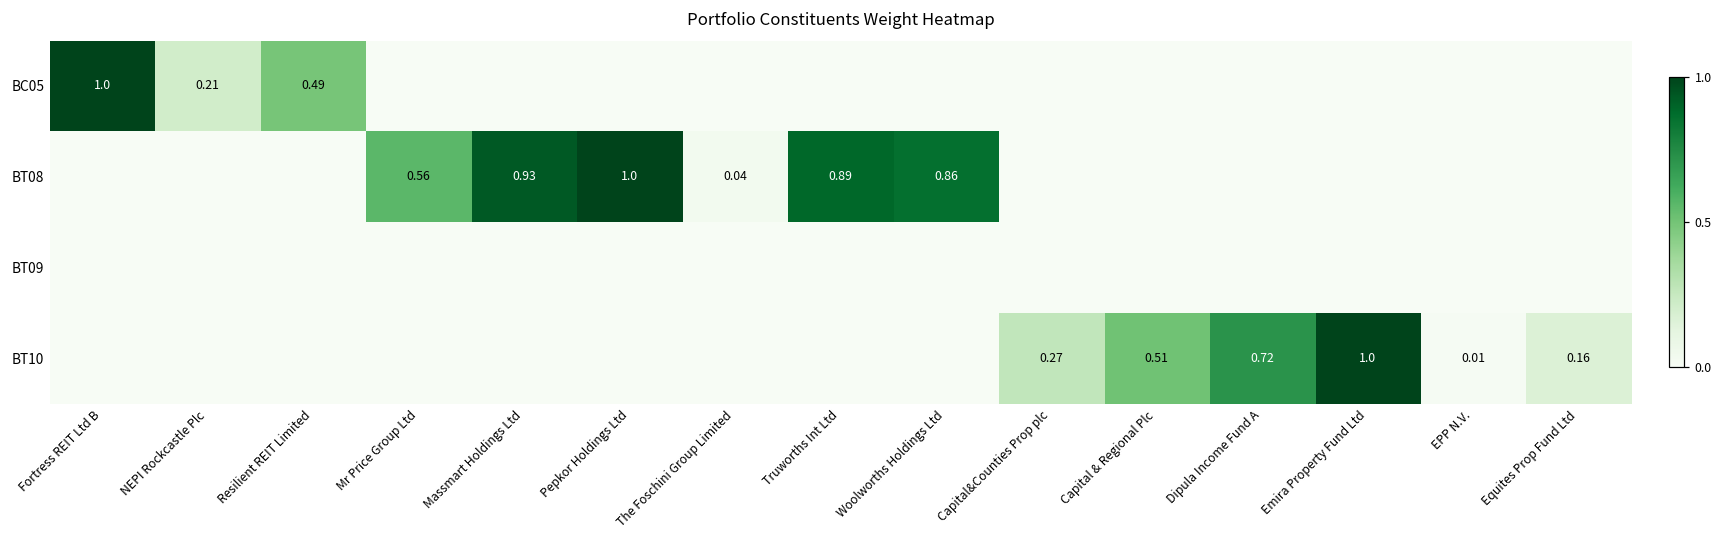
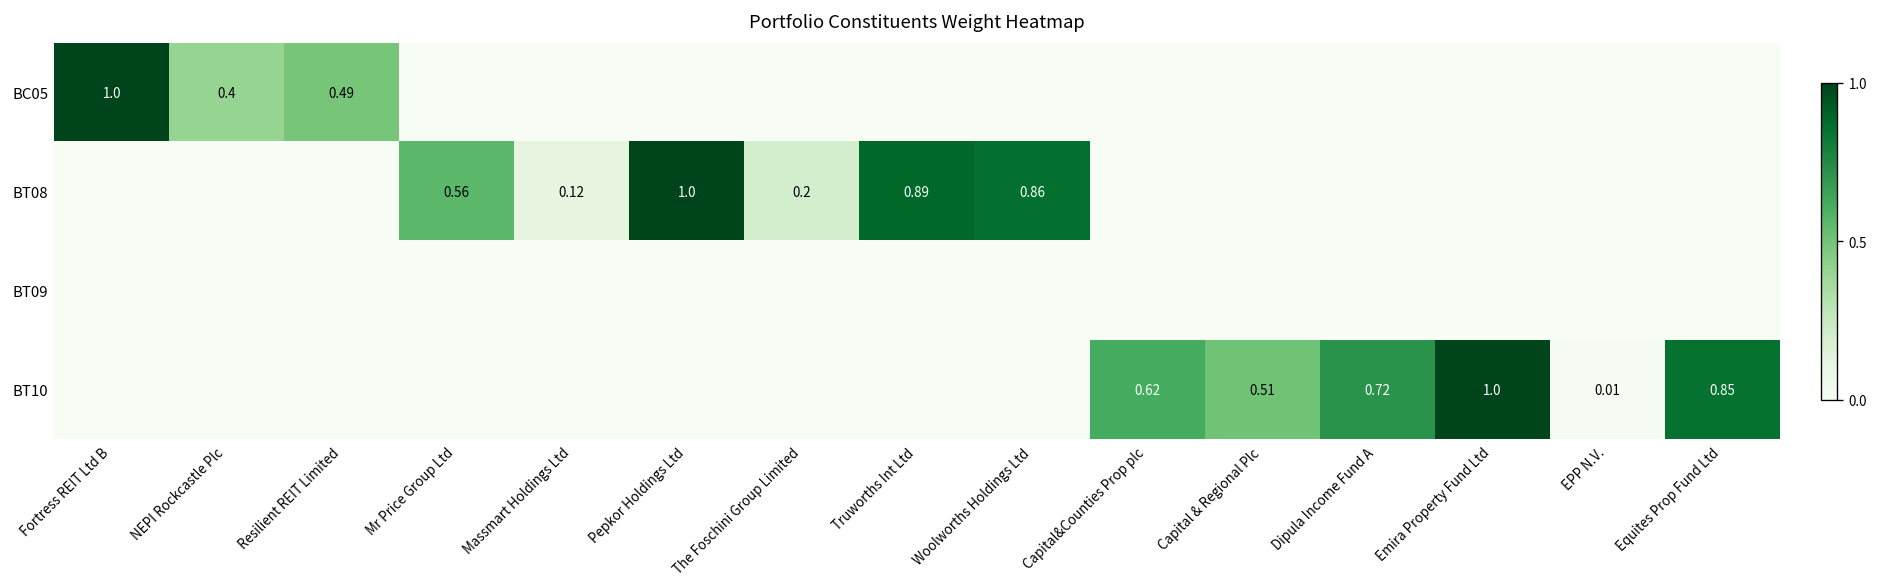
  {
    "BC05": {
      "Fortress REIT Ltd B": 1.0,
-     "NEPI Rockcastle Plc": 0.21,
+     "NEPI Rockcastle Plc": 0.4,
      "Resilient REIT Limited": 0.49
    },
    "BT08": {
      "Mr Price Group Ltd": 0.56,
-     "Massmart Holdings Ltd": 0.93,
+     "Massmart Holdings Ltd": 0.12,
      "Pepkor Holdings Ltd": 1.0,
-     "The Foschini Group Limited": 0.04,
+     "The Foschini Group Limited": 0.2,
      "Truworths Int Ltd": 0.89,
      "Woolworths Holdings Ltd": 0.86
    },
    "BT10": {
-     "Capital&Counties Prop plc": 0.27,
+     "Capital&Counties Prop plc": 0.62,
      "Capital & Regional Plc": 0.51,
      "Dipula Income Fund A": 0.72,
      "Emira Property Fund Ltd": 1.0,
      "EPP N.V.": 0.01,
-     "Equites Prop Fund Ltd": 0.16
+     "Equites Prop Fund Ltd": 0.85
    }
  }
